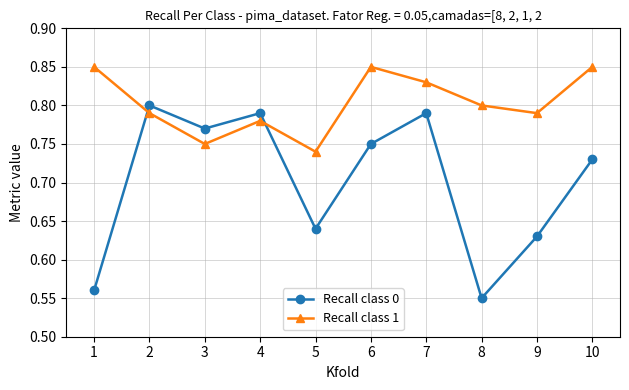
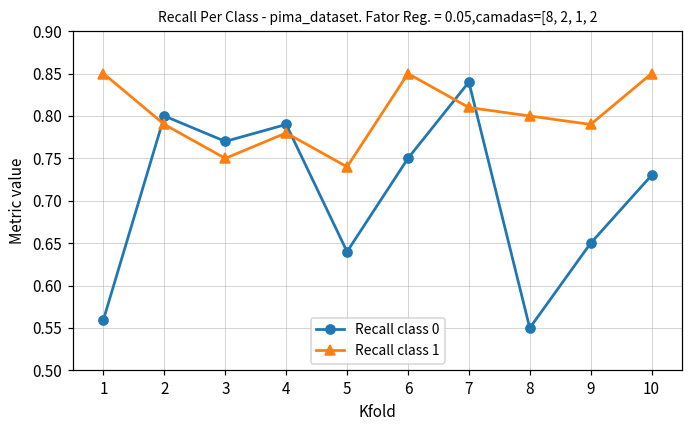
  {
    "Recall class 0": {
      "1": 0.56,
      "2": 0.80,
      "3": 0.77,
      "4": 0.79,
      "5": 0.64,
      "6": 0.75,
-     "7": 0.79,
+     "7": 0.84,
      "8": 0.55,
-     "9": 0.63,
+     "9": 0.65,
      "10": 0.73
    },
    "Recall class 1": {
      "1": 0.85,
      "2": 0.79,
      "3": 0.75,
      "4": 0.78,
      "5": 0.74,
      "6": 0.85,
-     "7": 0.83,
+     "7": 0.81,
      "8": 0.80,
      "9": 0.79,
      "10": 0.85
    }
  }
